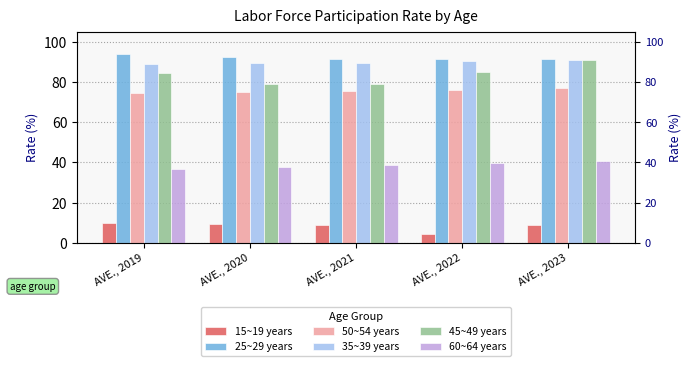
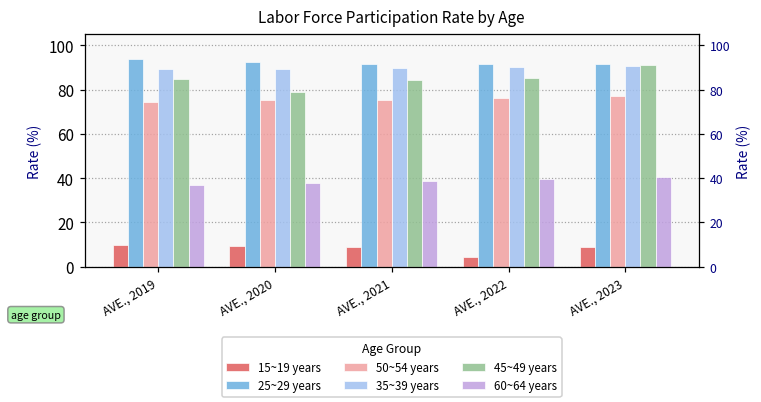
  {
    "15~19 years": {
      "AVE., 2019": 10,
      "AVE., 2020": 9,
      "AVE., 2021": 9,
      "AVE., 2022": 5,
      "AVE., 2023": 9
    },
    "50~54 years": {
      "AVE., 2019": 74,
      "AVE., 2020": 75,
      "AVE., 2021": 75,
      "AVE., 2022": 76,
      "AVE., 2023": 77
    },
    "45~49 years": {
      "AVE., 2019": 85,
      "AVE., 2020": 79,
-     "AVE., 2021": 79,
+     "AVE., 2021": 84,
      "AVE., 2022": 85,
      "AVE., 2023": 91
    }
  }
